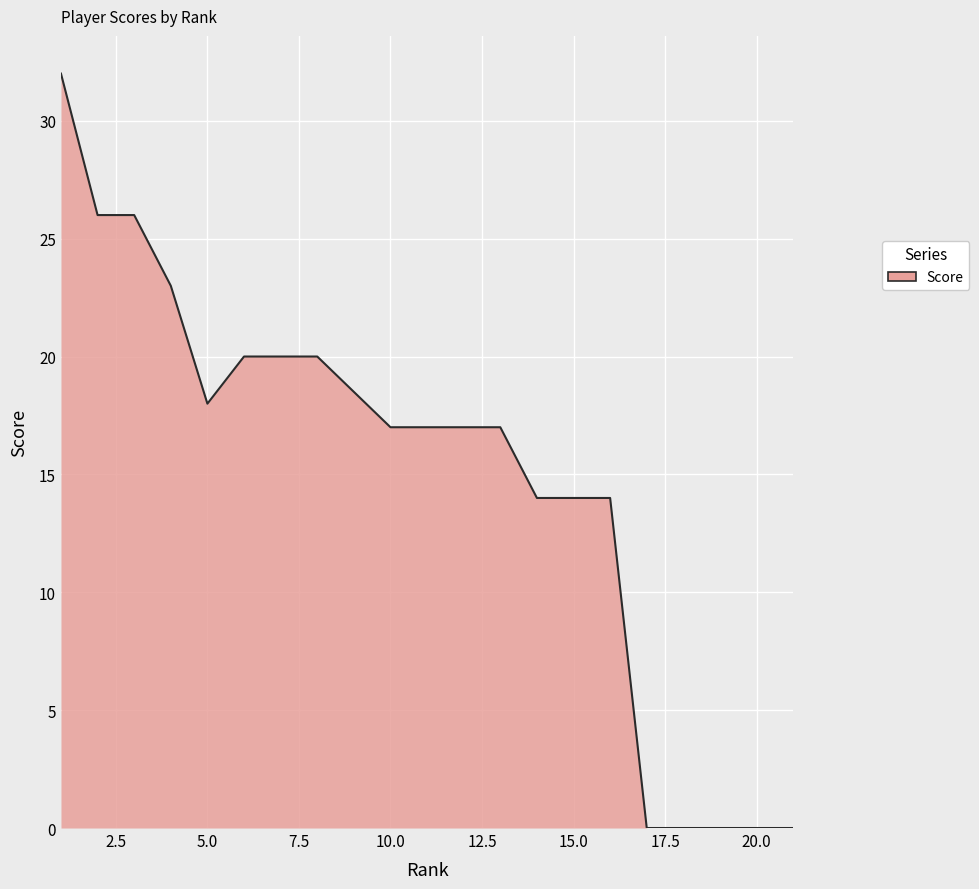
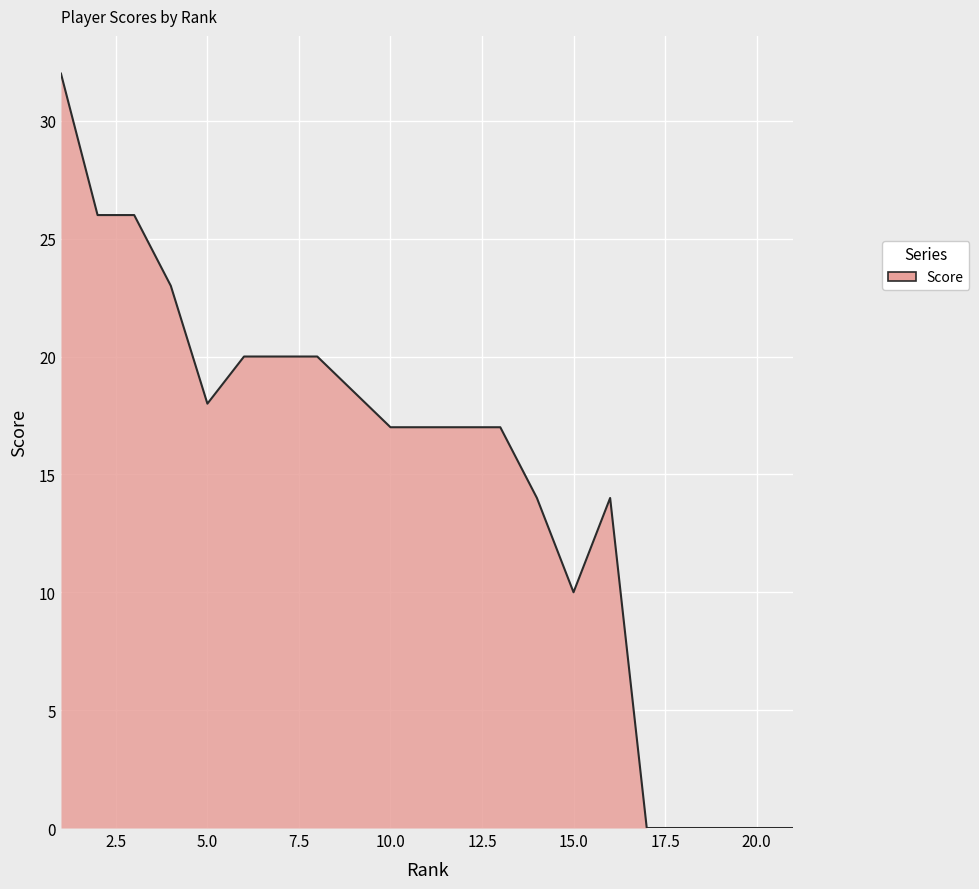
  {
    "5.0": 18,
    "10.0": 17,
-   "15.0": 14,
+   "15.0": 10,
    "20.0": 0
  }
